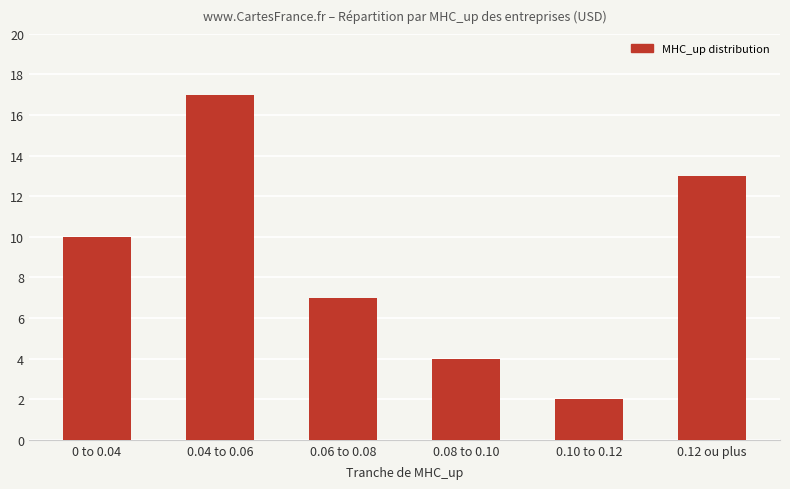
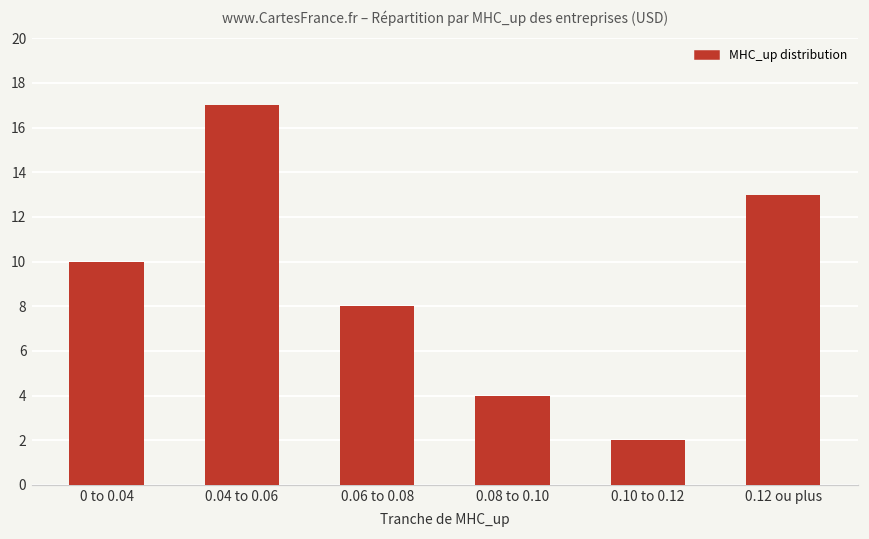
  {
    "0 to 0.04": 10,
    "0.04 to 0.06": 17,
-   "0.06 to 0.08": 7,
+   "0.06 to 0.08": 8,
    "0.08 to 0.10": 4,
    "0.10 to 0.12": 2,
    "0.12 ou plus": 13
  }
